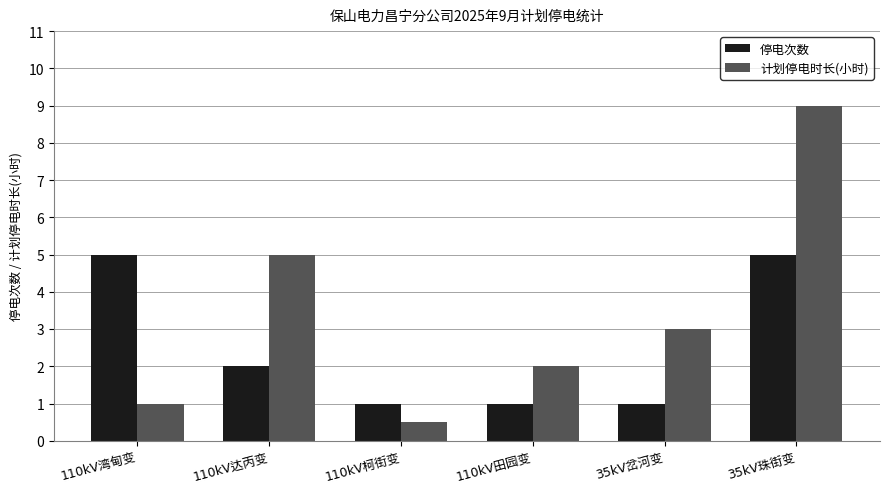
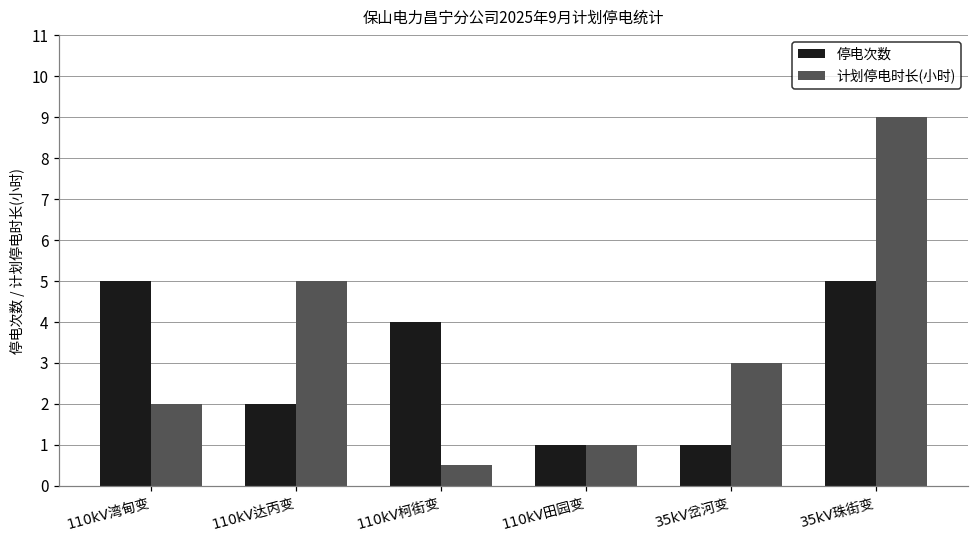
  {
    "停电次数": {
      "110kV湾甸变": 5,
      "110kV达丙变": 2,
-     "110kV柯街变": 1,
+     "110kV柯街变": 4,
      "110kV田园变": 1,
      "35kV岔河变": 1,
      "35kV珠街变": 5
    },
    "计划停电时长(小时)": {
-     "110kV湾甸变": 1,
+     "110kV湾甸变": 2,
      "110kV达丙变": 5,
      "110kV柯街变": 0.5,
-     "110kV田园变": 2,
+     "110kV田园变": 1,
      "35kV岔河变": 3,
      "35kV珠街变": 9
    }
  }
